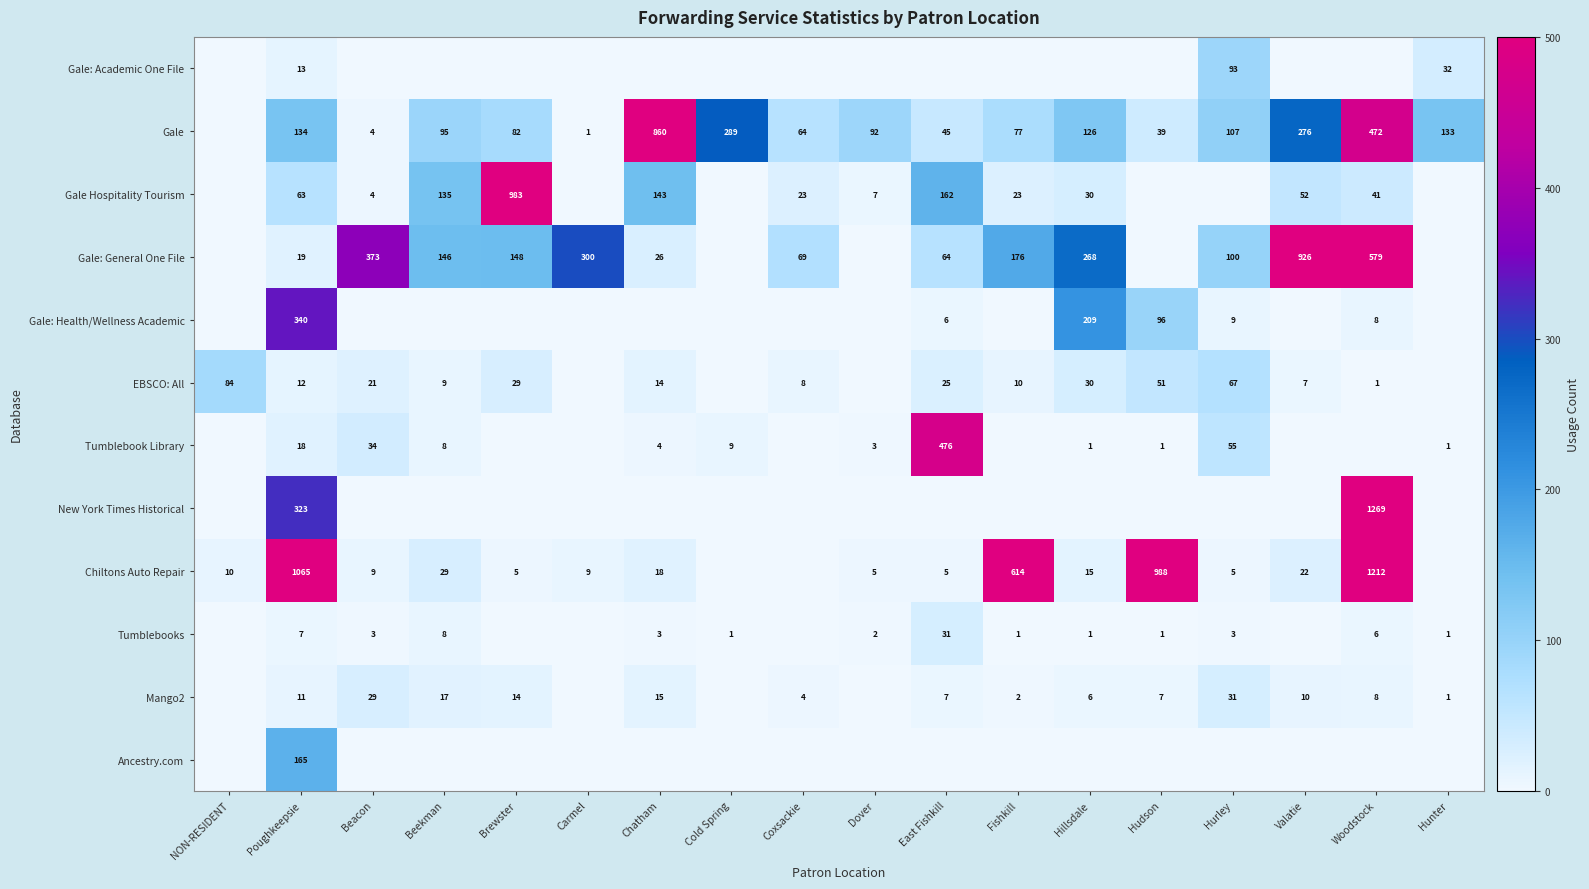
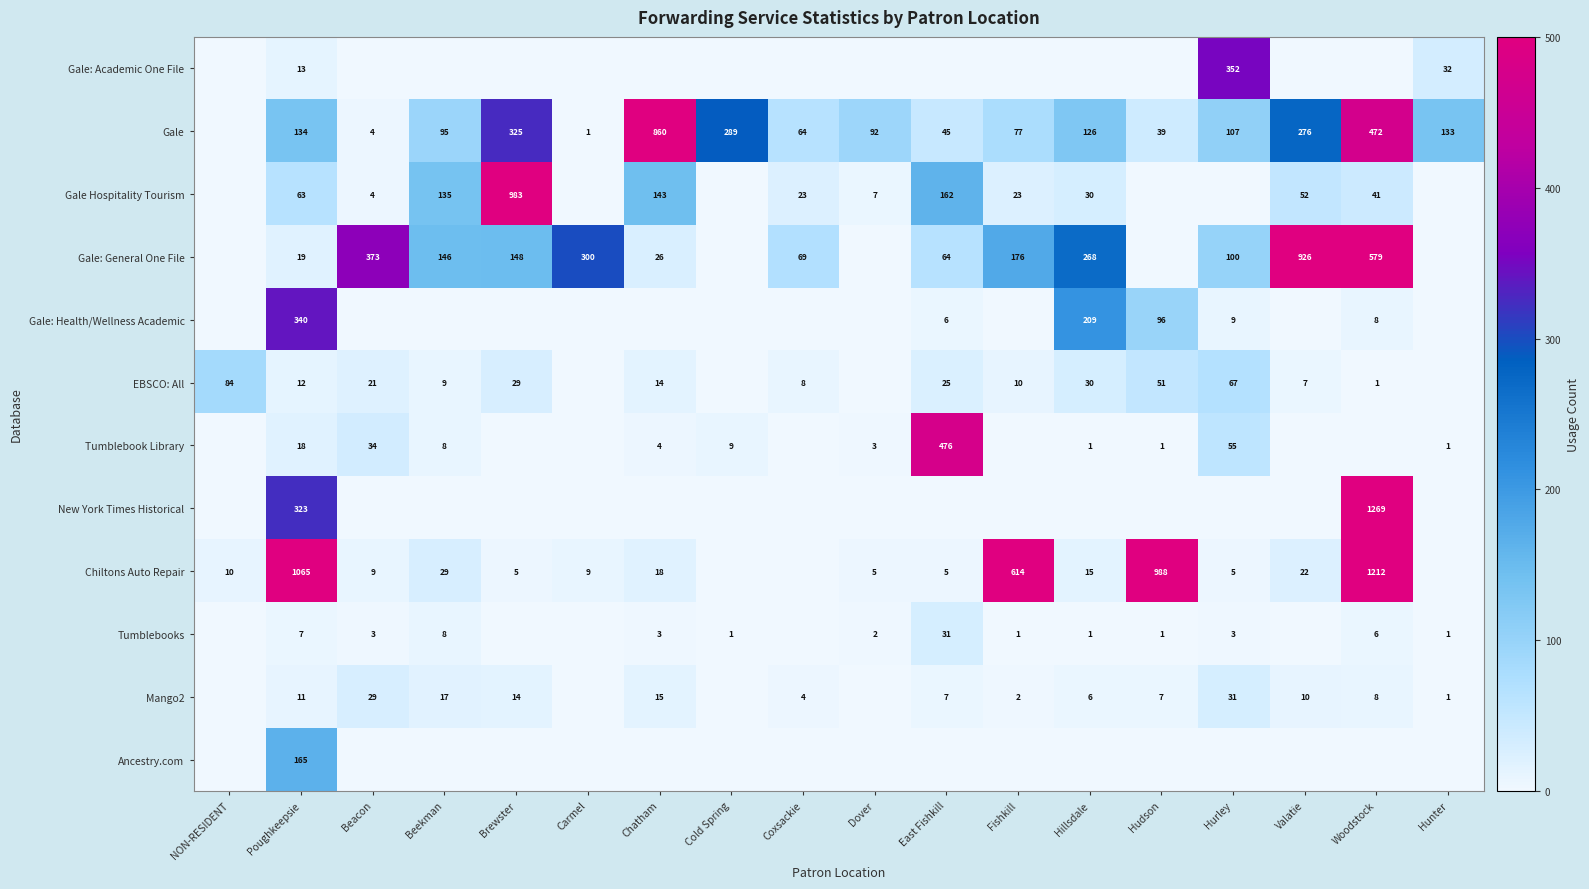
  {
    "Gale: Academic One File": {
      "Poughkeepsie": 13,
-     "Hurley": 93,
+     "Hurley": 352,
      "Hunter": 32
    },
    "Gale": {
      "Poughkeepsie": 134,
      "Beacon": 4,
      "Beekman": 95,
-     "Brewster": 82,
+     "Brewster": 325,
      "Carmel": 1,
      "Chatham": 860,
      "Cold Spring": 289,
      "Coxsackie": 64,
      "Dover": 92,
      "East Fishkill": 45,
      "Fishkill": 77,
      "Hillsdale": 126,
      "Hudson": 39,
      "Hurley": 107,
      "Valatie": 276,
      "Woodstock": 472,
      "Hunter": 133
    },
    "Gale Hospitality Tourism": {
      "Poughkeepsie": 63,
      "Beacon": 4,
      "Beekman": 135,
      "Brewster": 983,
      "Chatham": 143,
      "Coxsackie": 23,
      "Dover": 7,
      "East Fishkill": 162,
      "Fishkill": 23,
      "Hillsdale": 30,
      "Valatie": 52,
      "Woodstock": 41
    },
    "Gale: General One File": {
      "Poughkeepsie": 19,
      "Beacon": 373,
      "Beekman": 146,
      "Brewster": 148,
      "Carmel": 300,
      "Chatham": 26,
      "Coxsackie": 69,
      "East Fishkill": 64,
      "Fishkill": 176,
      "Hillsdale": 268,
      "Hurley": 100,
      "Valatie": 926,
      "Woodstock": 579
    },
    "Gale: Health/Wellness Academic": {
      "Poughkeepsie": 340,
      "East Fishkill": 6,
      "Hillsdale": 209,
      "Hudson": 96,
      "Hurley": 9,
      "Woodstock": 8
    },
    "EBSCO: All": {
      "NON-RESIDENT": 84,
      "Poughkeepsie": 12,
      "Beacon": 21,
      "Beekman": 9,
      "Brewster": 29,
      "Chatham": 14,
      "Coxsackie": 8,
      "East Fishkill": 25,
      "Fishkill": 10,
      "Hillsdale": 30,
      "Hudson": 51,
      "Hurley": 67,
      "Valatie": 7,
      "Woodstock": 1
    },
    "Tumblebook Library": {
      "Poughkeepsie": 18,
      "Beacon": 34,
      "Beekman": 8,
      "Chatham": 4,
      "Cold Spring": 9,
      "Dover": 3,
      "East Fishkill": 476,
      "Hillsdale": 1,
      "Hudson": 1,
      "Hurley": 55,
      "Hunter": 1
    },
    "New York Times Historical": {
      "Poughkeepsie": 323,
      "Woodstock": 1269
    },
    "Chiltons Auto Repair": {
      "NON-RESIDENT": 10,
      "Poughkeepsie": 1065,
      "Beacon": 9,
      "Beekman": 29,
      "Brewster": 5,
      "Carmel": 9,
      "Chatham": 18,
      "Dover": 5,
      "East Fishkill": 5,
      "Fishkill": 614,
      "Hillsdale": 15,
      "Hudson": 988,
      "Hurley": 5,
      "Valatie": 22,
      "Woodstock": 1212
    },
    "Tumblebooks": {
      "Poughkeepsie": 7,
      "Beacon": 3,
      "Beekman": 8,
      "Chatham": 3,
      "Cold Spring": 1,
      "Dover": 2,
      "East Fishkill": 31,
      "Fishkill": 1,
      "Hillsdale": 1,
      "Hudson": 1,
      "Hurley": 3,
      "Woodstock": 6,
      "Hunter": 1
    },
    "Mango2": {
      "Poughkeepsie": 11,
      "Beacon": 29,
      "Beekman": 17,
      "Brewster": 14,
      "Chatham": 15,
      "Coxsackie": 4,
      "East Fishkill": 7,
      "Fishkill": 2,
      "Hillsdale": 6,
      "Hudson": 7,
      "Hurley": 31,
      "Valatie": 10,
      "Woodstock": 8,
      "Hunter": 1
    },
    "Ancestry.com": {
      "Poughkeepsie": 165
    }
  }
